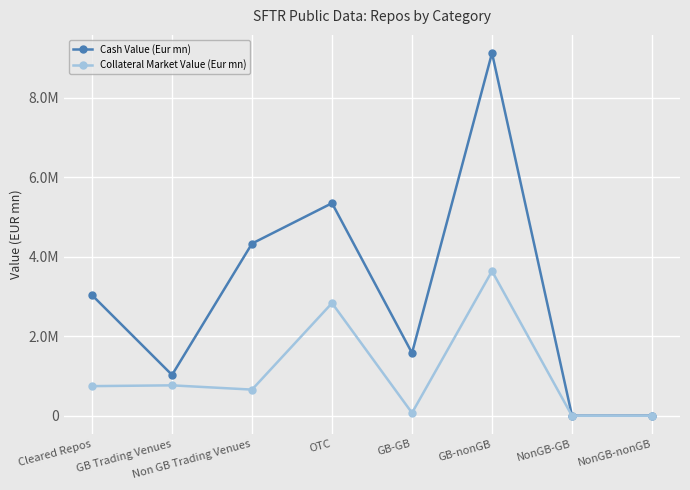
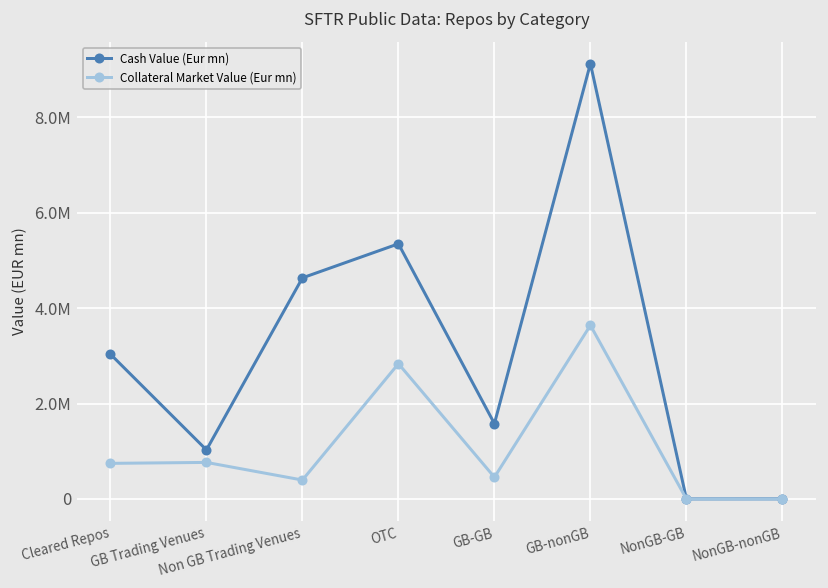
  {
    "Cash Value (Eur mn)": {
      "Cleared Repos": 3000000,
      "GB Trading Venues": 1000000,
-     "Non GB Trading Venues": 4300000,
+     "Non GB Trading Venues": 4600000,
      "OTC": 5300000,
      "GB-GB": 1600000,
      "GB-nonGB": 9100000
    },
    "Collateral Market Value (Eur mn)": {
      "Cleared Repos": 700000,
      "GB Trading Venues": 800000,
-     "Non GB Trading Venues": 700000,
+     "Non GB Trading Venues": 400000,
      "OTC": 2800000,
-     "GB-GB": 100000,
+     "GB-GB": 500000,
      "GB-nonGB": 3600000
    }
  }
